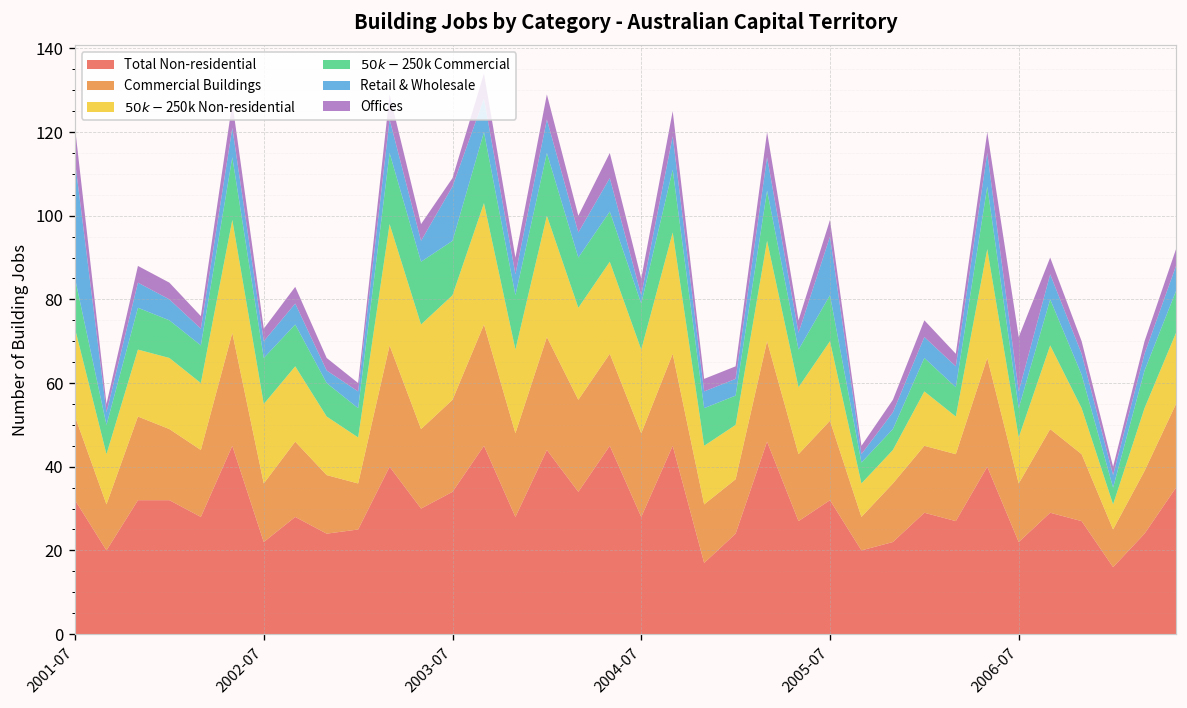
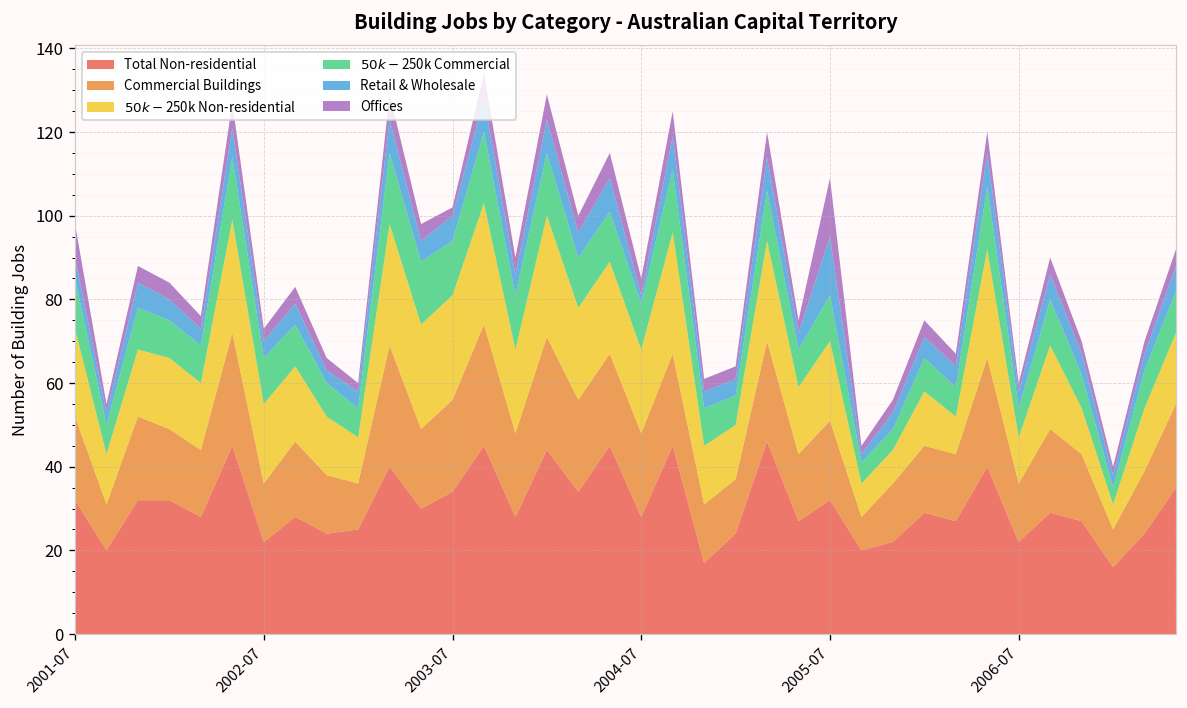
  {
    "Retail & Wholesale": {
-     "2001-07": 28,
+     "2001-07": 5,
      "2002-07": 4,
-     "2003-07": 13,
+     "2003-07": 6,
      "2004-07": 2,
      "2005-07": 14,
      "2006-07": 4
    },
    "Offices": {
      "2001-07": 8,
      "2002-07": 3,
      "2003-07": 2,
      "2004-07": 4,
-     "2005-07": 4,
-     "2006-07": 13
+     "2005-07": 14,
+     "2006-07": 2
    }
  }
